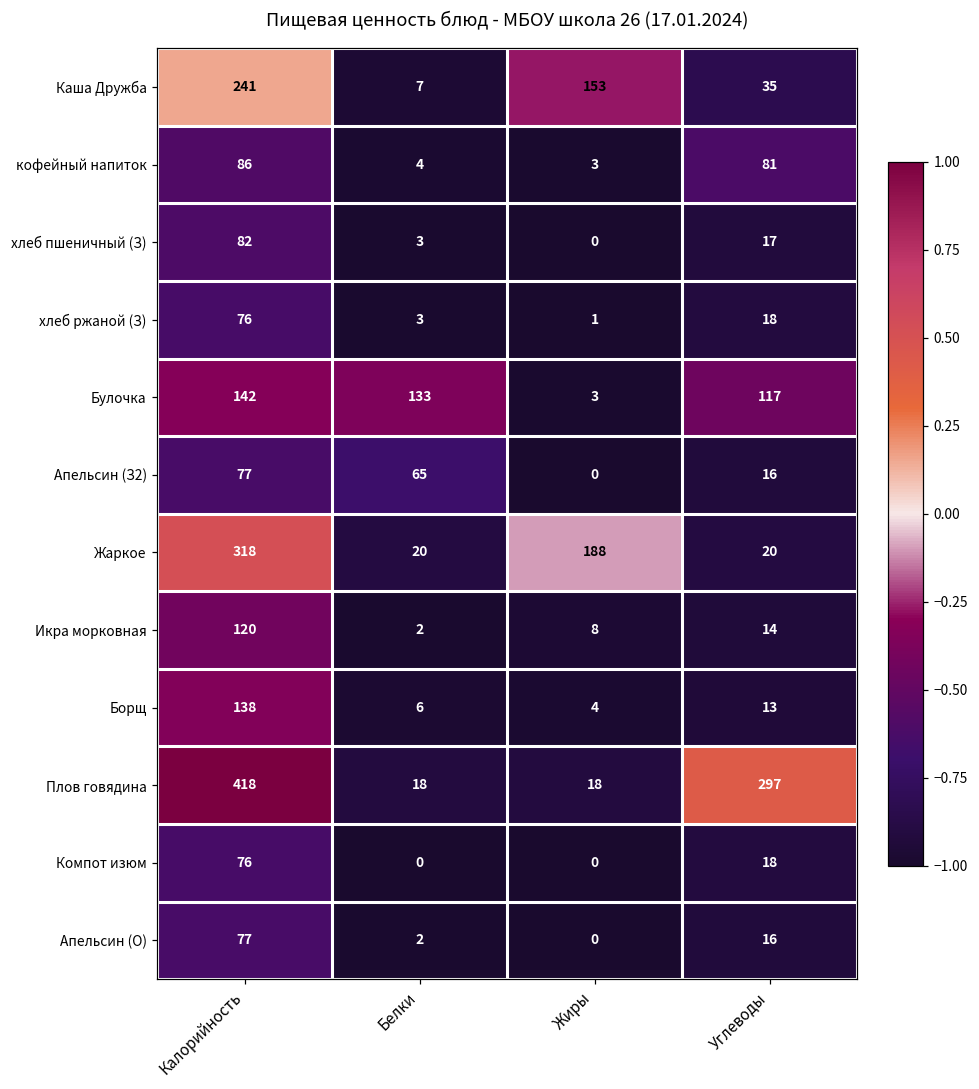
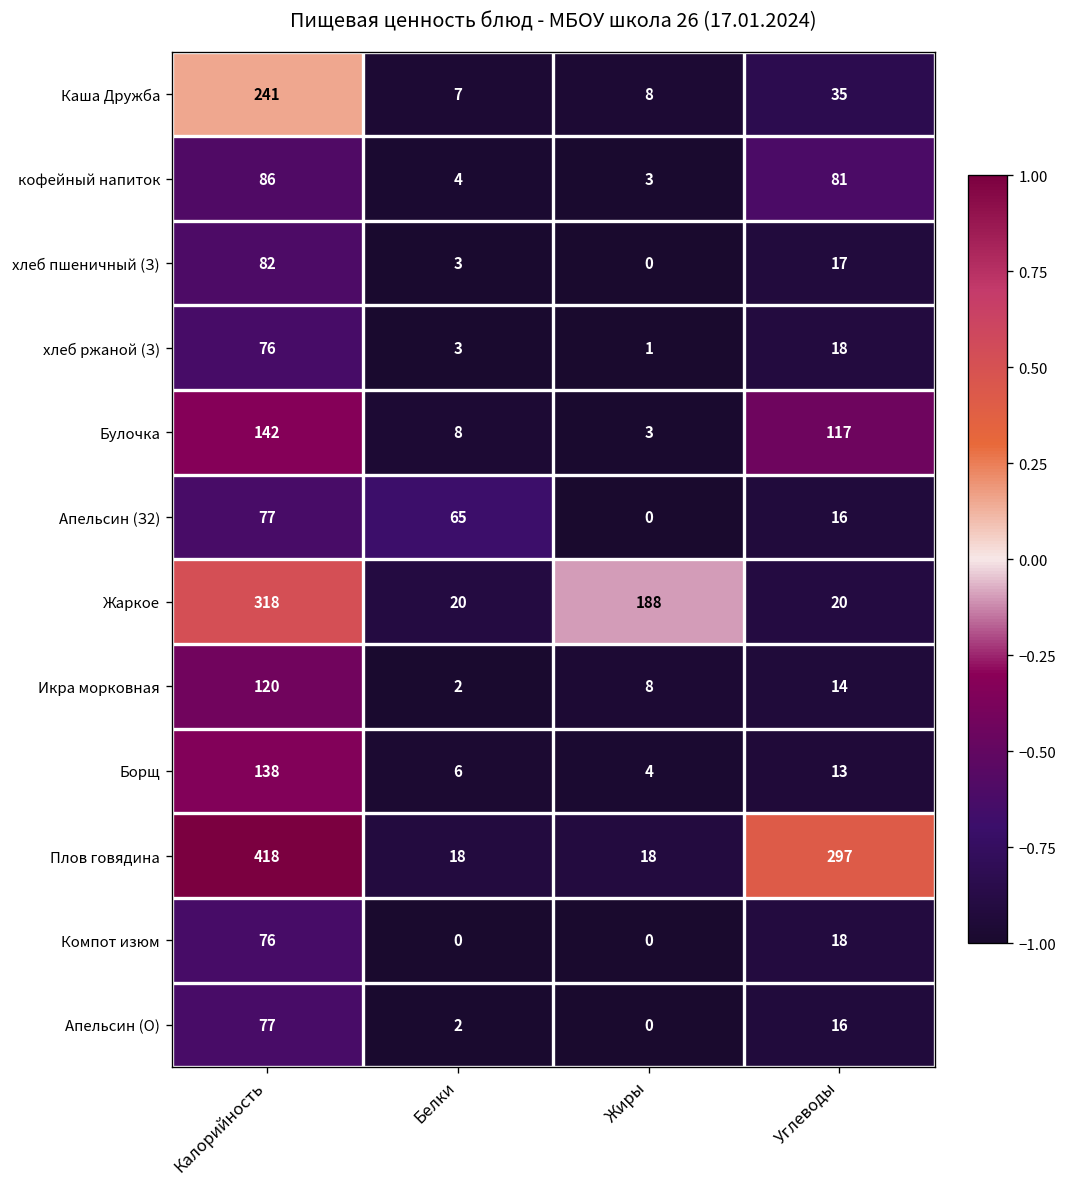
  {
    "Каша Дружба": {
      "Калорийность": 241,
      "Белки": 7,
-     "Жиры": 153,
+     "Жиры": 8,
      "Углеводы": 35
    },
    "кофейный напиток": {
      "Калорийность": 86,
      "Белки": 4,
      "Жиры": 3,
      "Углеводы": 81
    },
    "хлеб пшеничный (З)": {
      "Калорийность": 82,
      "Белки": 3,
      "Жиры": 0,
      "Углеводы": 17
    },
    "хлеб ржаной (З)": {
      "Калорийность": 76,
      "Белки": 3,
      "Жиры": 1,
      "Углеводы": 18
    },
    "Булочка": {
      "Калорийность": 142,
-     "Белки": 133,
+     "Белки": 8,
      "Жиры": 3,
      "Углеводы": 117
    },
    "Апельсин (З2)": {
      "Калорийность": 77,
      "Белки": 65,
      "Жиры": 0,
      "Углеводы": 16
    },
    "Жаркое": {
      "Калорийность": 318,
      "Белки": 20,
      "Жиры": 188,
      "Углеводы": 20
    },
    "Икра морковная": {
      "Калорийность": 120,
      "Белки": 2,
      "Жиры": 8,
      "Углеводы": 14
    },
    "Борщ": {
      "Калорийность": 138,
      "Белки": 6,
      "Жиры": 4,
      "Углеводы": 13
    },
    "Плов говядина": {
      "Калорийность": 418,
      "Белки": 18,
      "Жиры": 18,
      "Углеводы": 297
    },
    "Компот изюм": {
      "Калорийность": 76,
      "Белки": 0,
      "Жиры": 0,
      "Углеводы": 18
    },
    "Апельсин (О)": {
      "Калорийность": 77,
      "Белки": 2,
      "Жиры": 0,
      "Углеводы": 16
    }
  }
